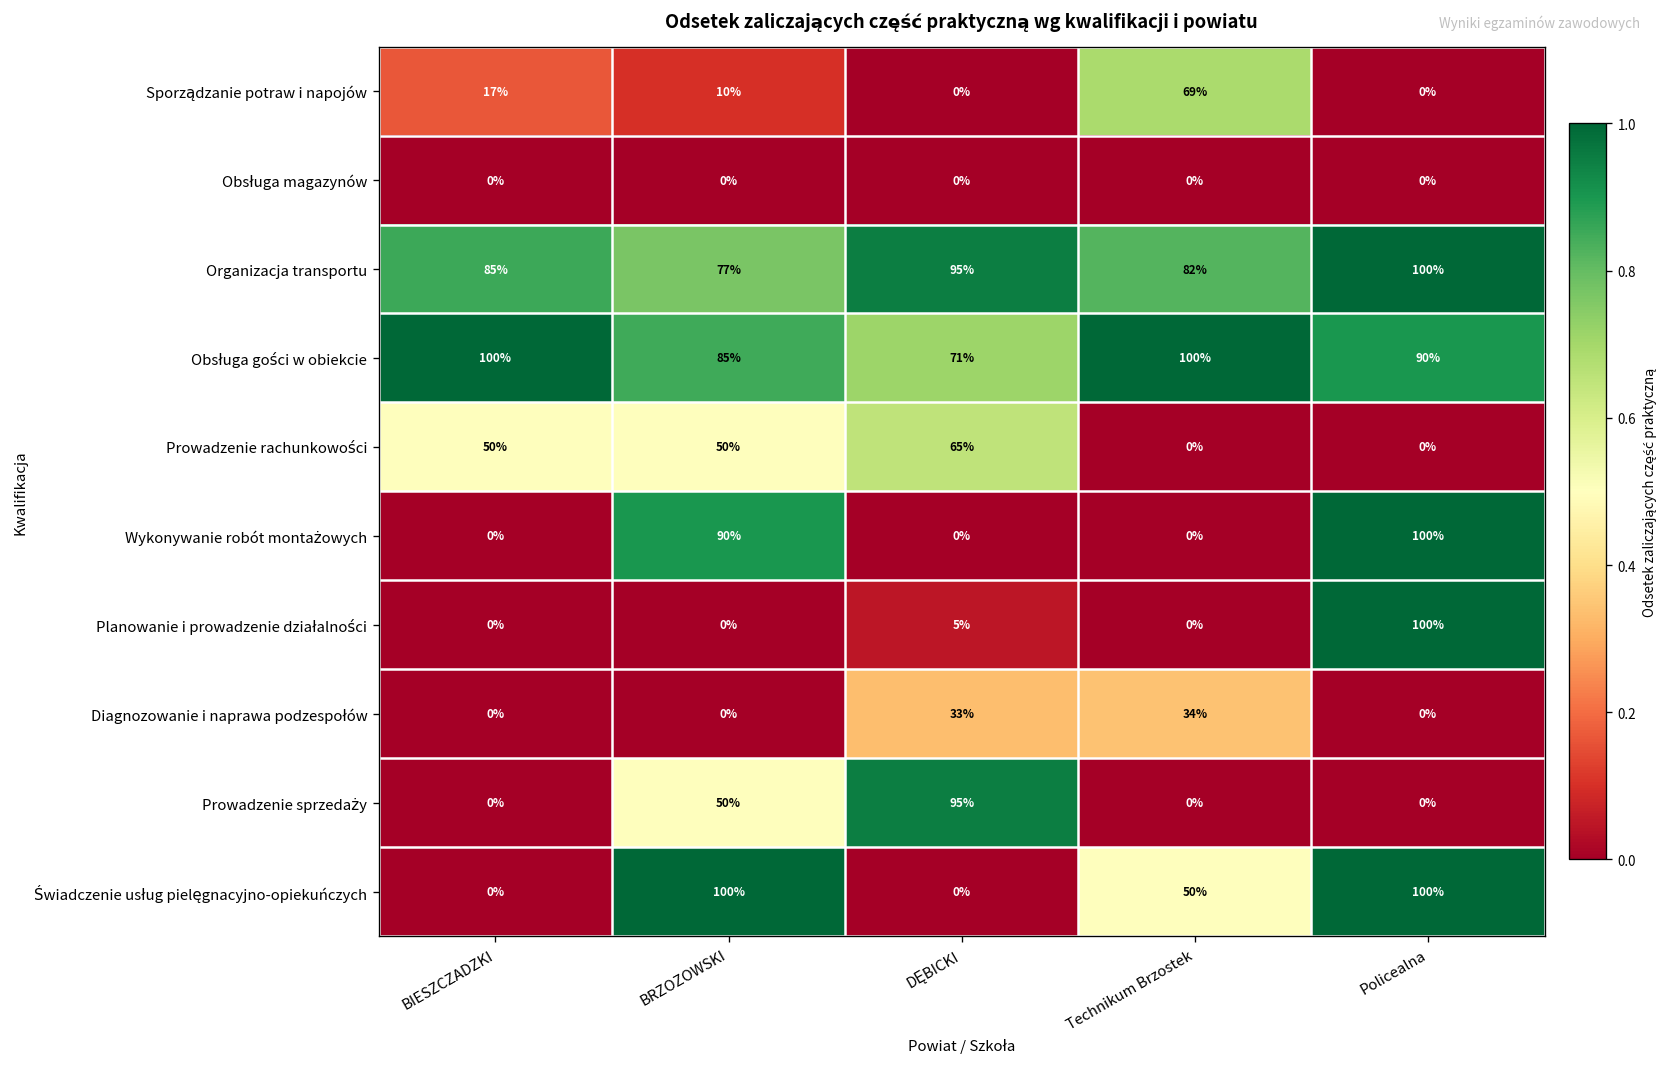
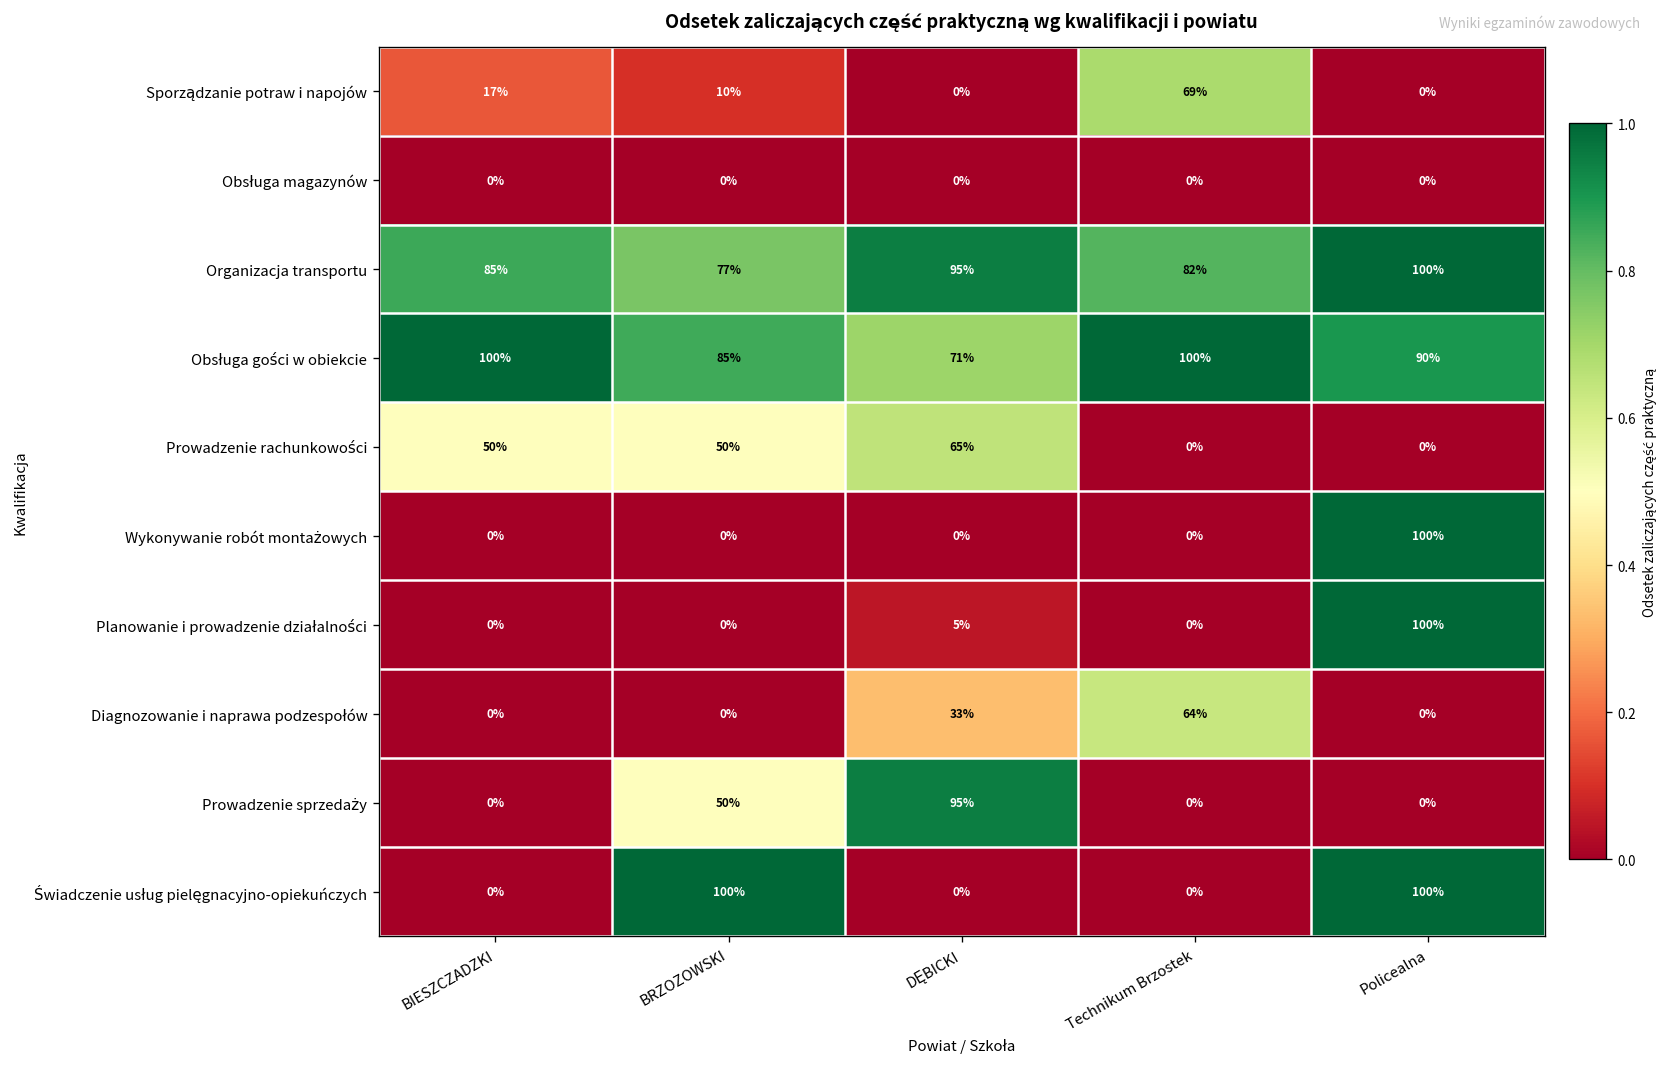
  {
    "Sporządzanie potraw i napojów": {
      "BIESZCZADZKI": "17%",
      "BRZOZOWSKI": "10%",
      "DĘBICKI": "0%",
      "Technikum Brzostek": "69%",
      "Policealna": "0%"
    },
    "Obsługa magazynów": {
      "BIESZCZADZKI": "0%",
      "BRZOZOWSKI": "0%",
      "DĘBICKI": "0%",
      "Technikum Brzostek": "0%",
      "Policealna": "0%"
    },
    "Organizacja transportu": {
      "BIESZCZADZKI": "85%",
      "BRZOZOWSKI": "77%",
      "DĘBICKI": "95%",
      "Technikum Brzostek": "82%",
      "Policealna": "100%"
    },
    "Obsługa gości w obiekcie": {
      "BIESZCZADZKI": "100%",
      "BRZOZOWSKI": "85%",
      "DĘBICKI": "71%",
      "Technikum Brzostek": "100%",
      "Policealna": "90%"
    },
    "Prowadzenie rachunkowości": {
      "BIESZCZADZKI": "50%",
      "BRZOZOWSKI": "50%",
      "DĘBICKI": "65%",
      "Technikum Brzostek": "0%",
      "Policealna": "0%"
    },
    "Wykonywanie robót montażowych": {
      "BIESZCZADZKI": "0%",
-     "BRZOZOWSKI": "90%",
+     "BRZOZOWSKI": "0%",
      "DĘBICKI": "0%",
      "Technikum Brzostek": "0%",
      "Policealna": "100%"
    },
    "Planowanie i prowadzenie działalności": {
      "BIESZCZADZKI": "0%",
      "BRZOZOWSKI": "0%",
      "DĘBICKI": "5%",
      "Technikum Brzostek": "0%",
      "Policealna": "100%"
    },
    "Diagnozowanie i naprawa podzespołów": {
      "BIESZCZADZKI": "0%",
      "BRZOZOWSKI": "0%",
      "DĘBICKI": "33%",
-     "Technikum Brzostek": "34%",
+     "Technikum Brzostek": "64%",
      "Policealna": "0%"
    },
    "Prowadzenie sprzedaży": {
      "BIESZCZADZKI": "0%",
      "BRZOZOWSKI": "50%",
      "DĘBICKI": "95%",
      "Technikum Brzostek": "0%",
      "Policealna": "0%"
    },
    "Świadczenie usług pielęgnacyjno-opiekuńczych": {
      "BIESZCZADZKI": "0%",
      "BRZOZOWSKI": "100%",
      "DĘBICKI": "0%",
-     "Technikum Brzostek": "50%",
+     "Technikum Brzostek": "0%",
      "Policealna": "100%"
    }
  }
